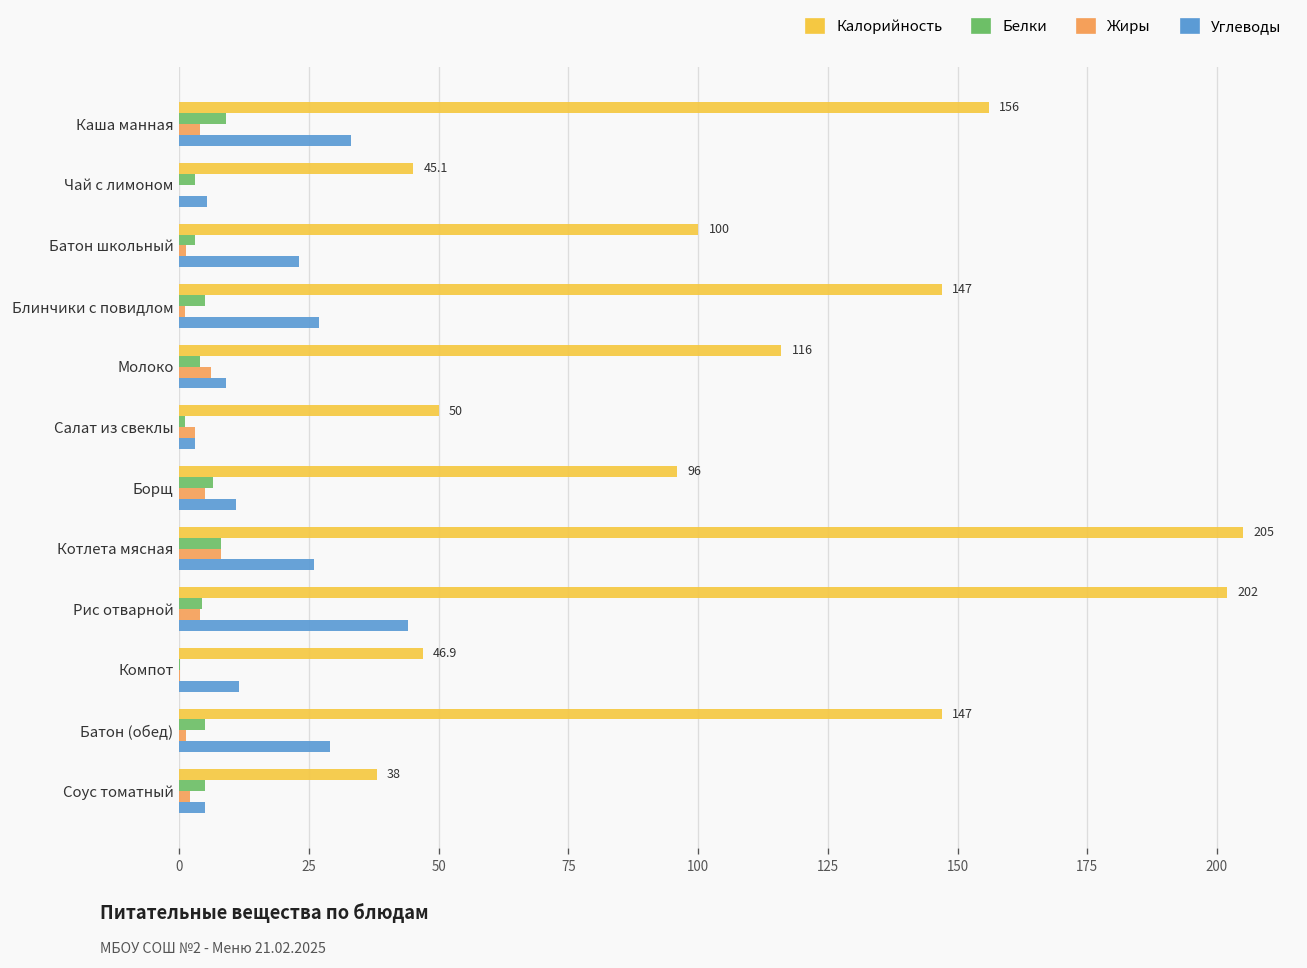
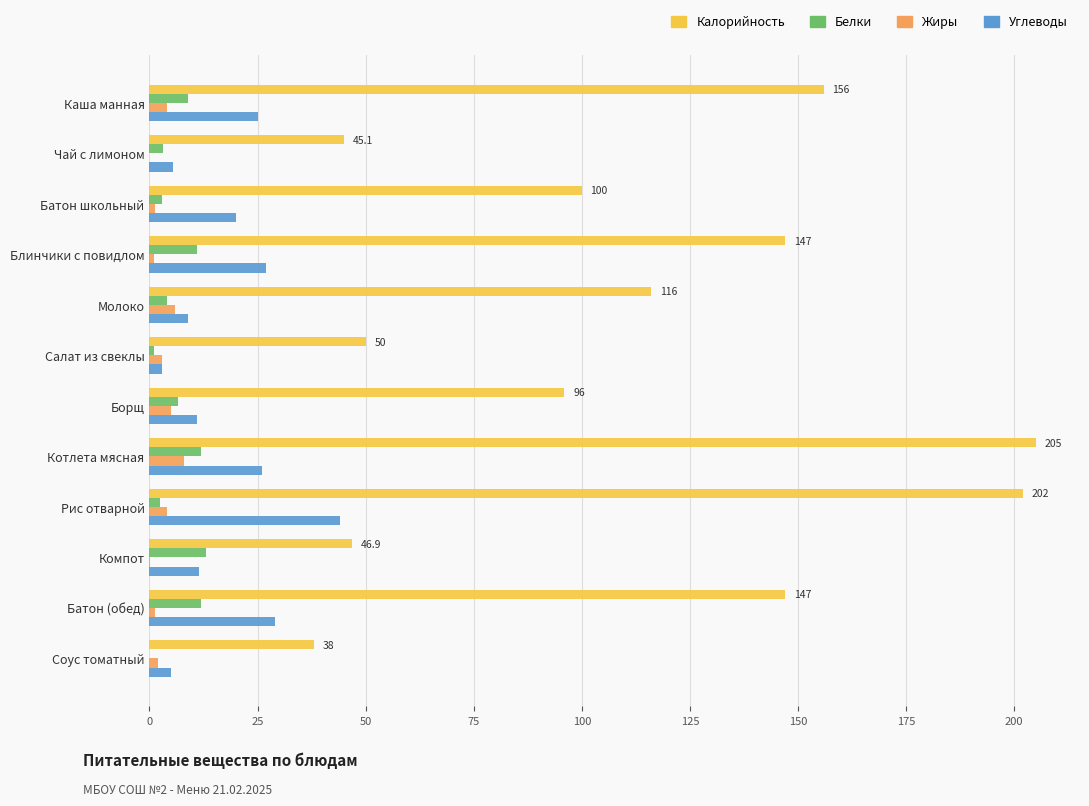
  {
    "Белки": {
      "Каша манная": 9,
      "Чай с лимоном": 3,
      "Батон школьный": 3,
-     "Блинчики с повидлом": 5,
+     "Блинчики с повидлом": 11,
      "Молоко": 4,
      "Салат из свеклы": 1,
      "Борщ": 7,
-     "Котлета мясная": 8,
-     "Рис отварной": 4,
-     "Компот": 0,
-     "Батон (обед)": 5,
-     "Соус томатный": 5
+     "Котлета мясная": 12,
+     "Рис отварной": 2,
+     "Компот": 13,
+     "Батон (обед)": 12,
+     "Соус томатный": 0
    },
    "Углеводы": {
-     "Каша манная": 33,
+     "Каша манная": 25,
      "Чай с лимоном": 5,
-     "Батон школьный": 23,
+     "Батон школьный": 20,
      "Блинчики с повидлом": 27,
      "Молоко": 9,
      "Салат из свеклы": 3,
      "Борщ": 11,
      "Котлета мясная": 26,
      "Рис отварной": 44,
      "Компот": 11,
      "Батон (обед)": 29,
      "Соус томатный": 5
    }
  }
